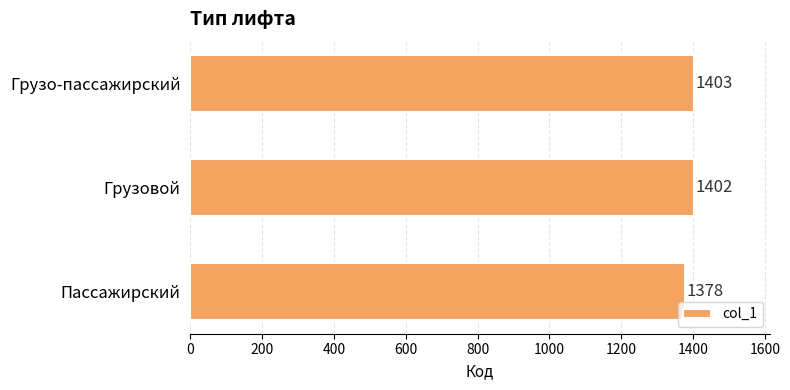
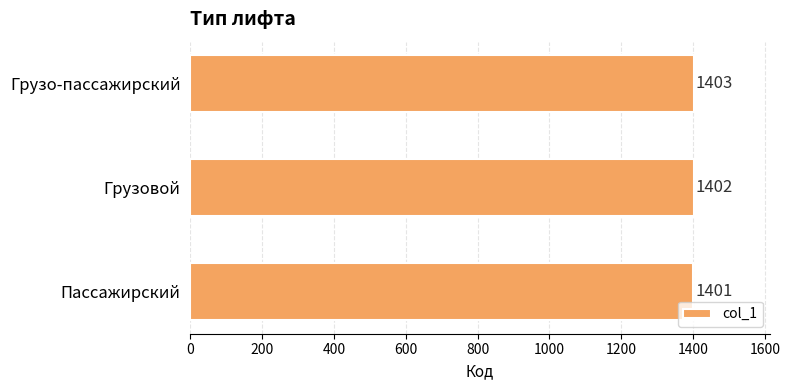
  {
    "Грузо-пассажирский": 1403,
    "Грузовой": 1402,
-   "Пассажирский": 1378
+   "Пассажирский": 1401
  }
